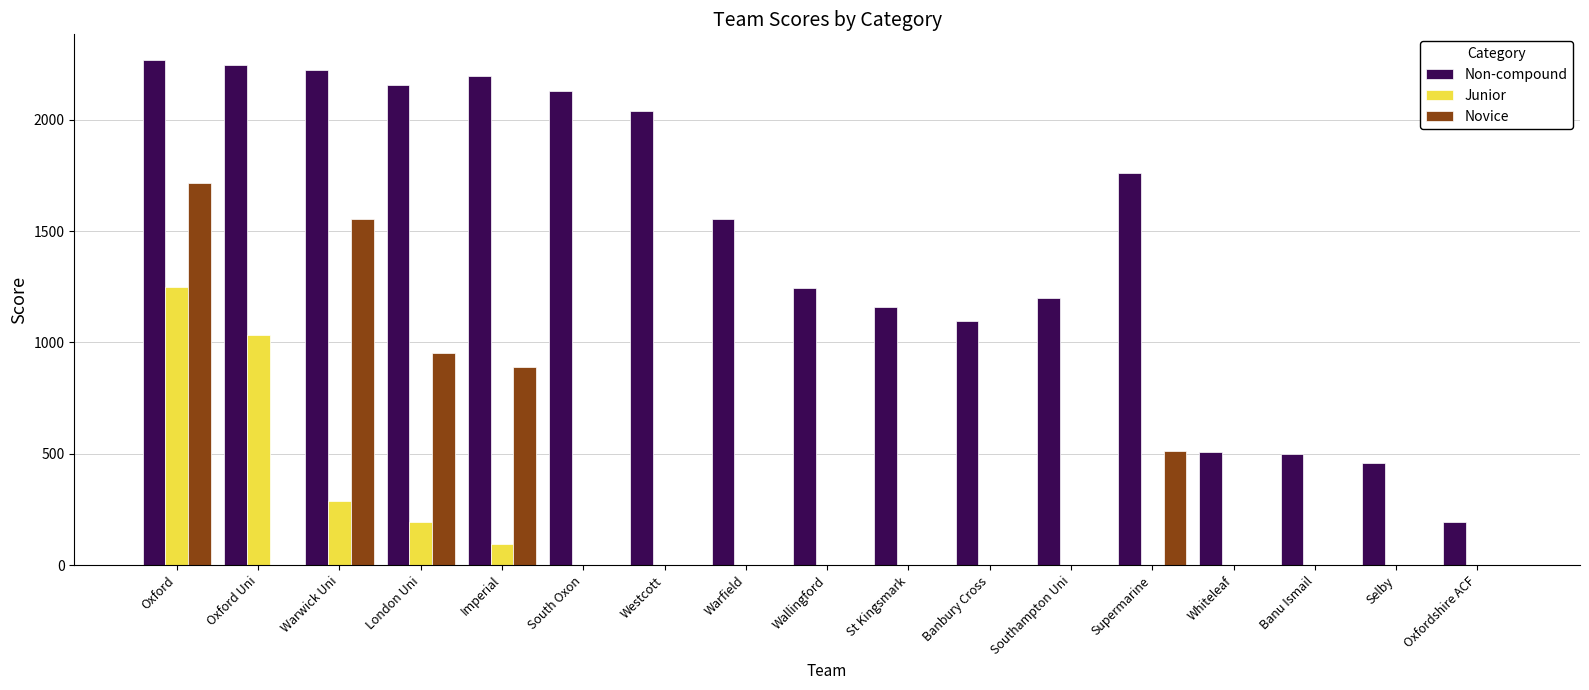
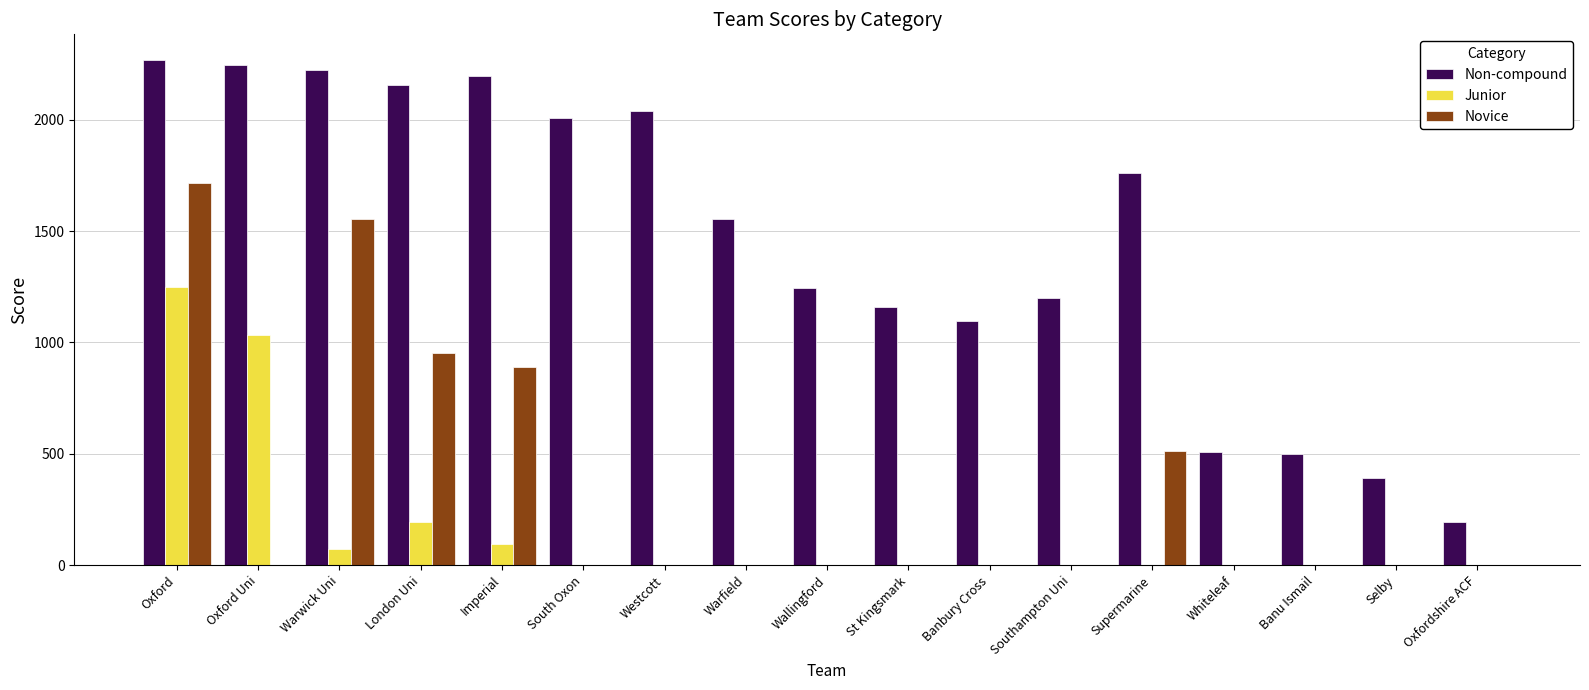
  {
    "Non-compound": {
      "Oxford": 2270,
      "Oxford Uni": 2240,
      "Warwick Uni": 2220,
      "London Uni": 2160,
      "Imperial": 2200,
-     "South Oxon": 2130,
+     "South Oxon": 2010,
      "Westcott": 2040,
      "Warfield": 1560,
      "Wallingford": 1240,
      "St Kingsmark": 1160,
      "Banbury Cross": 1100,
      "Southampton Uni": 1200,
      "Supermarine": 1760,
      "Whiteleaf": 510,
      "Banu Ismail": 500,
-     "Selby": 460,
+     "Selby": 390,
      "Oxfordshire ACF": 190
    },
    "Junior": {
      "Oxford": 1250,
      "Oxford Uni": 1040,
-     "Warwick Uni": 290,
+     "Warwick Uni": 70,
      "London Uni": 190,
      "Imperial": 100,
      "South Oxon": 0,
      "Westcott": 0,
      "Warfield": 0,
      "Wallingford": 0,
      "St Kingsmark": 0,
      "Banbury Cross": 0,
      "Southampton Uni": 0,
      "Supermarine": 0,
      "Whiteleaf": 0,
      "Banu Ismail": 0,
      "Selby": 0,
      "Oxfordshire ACF": 0
    },
    "Novice": {
      "Oxford": 1710,
      "Oxford Uni": 0,
      "Warwick Uni": 1560,
      "London Uni": 950,
      "Imperial": 890,
      "South Oxon": 0,
      "Westcott": 0,
      "Warfield": 0,
      "Wallingford": 0,
      "St Kingsmark": 0,
      "Banbury Cross": 0,
      "Southampton Uni": 0,
      "Supermarine": 510,
      "Whiteleaf": 0,
      "Banu Ismail": 0,
      "Selby": 0,
      "Oxfordshire ACF": 0
    }
  }
